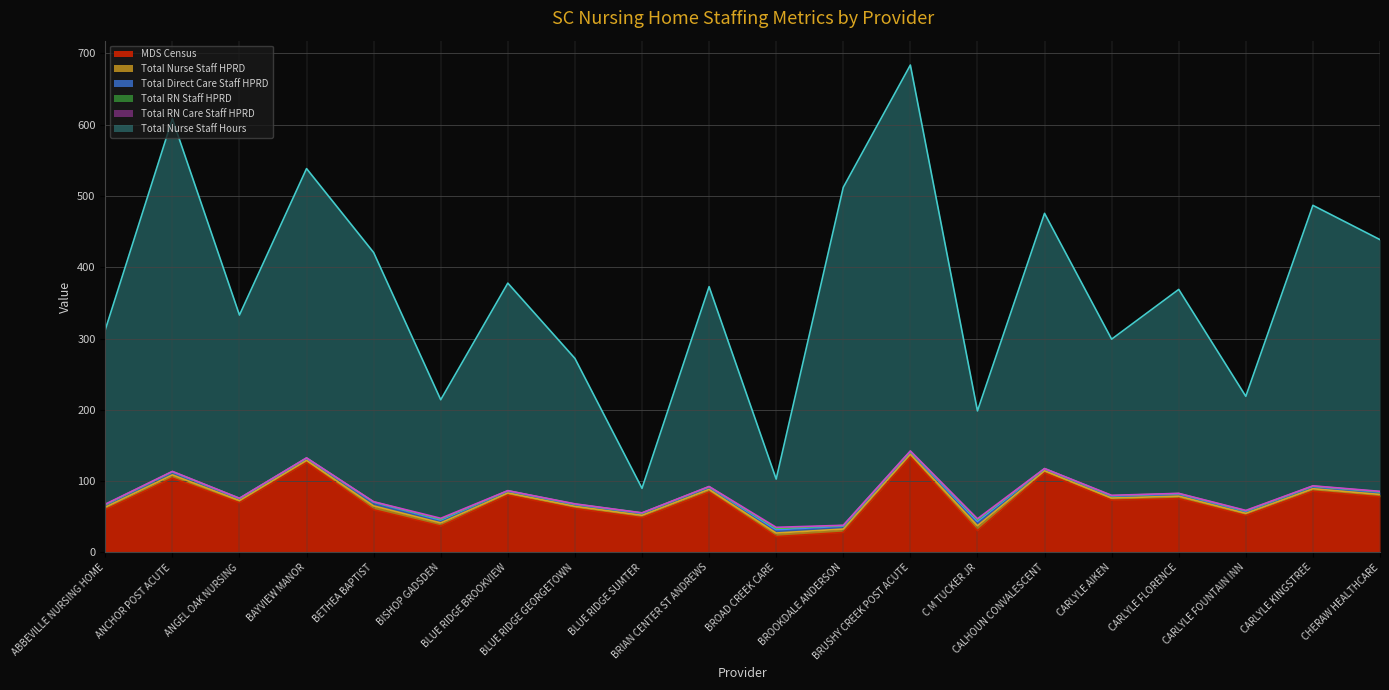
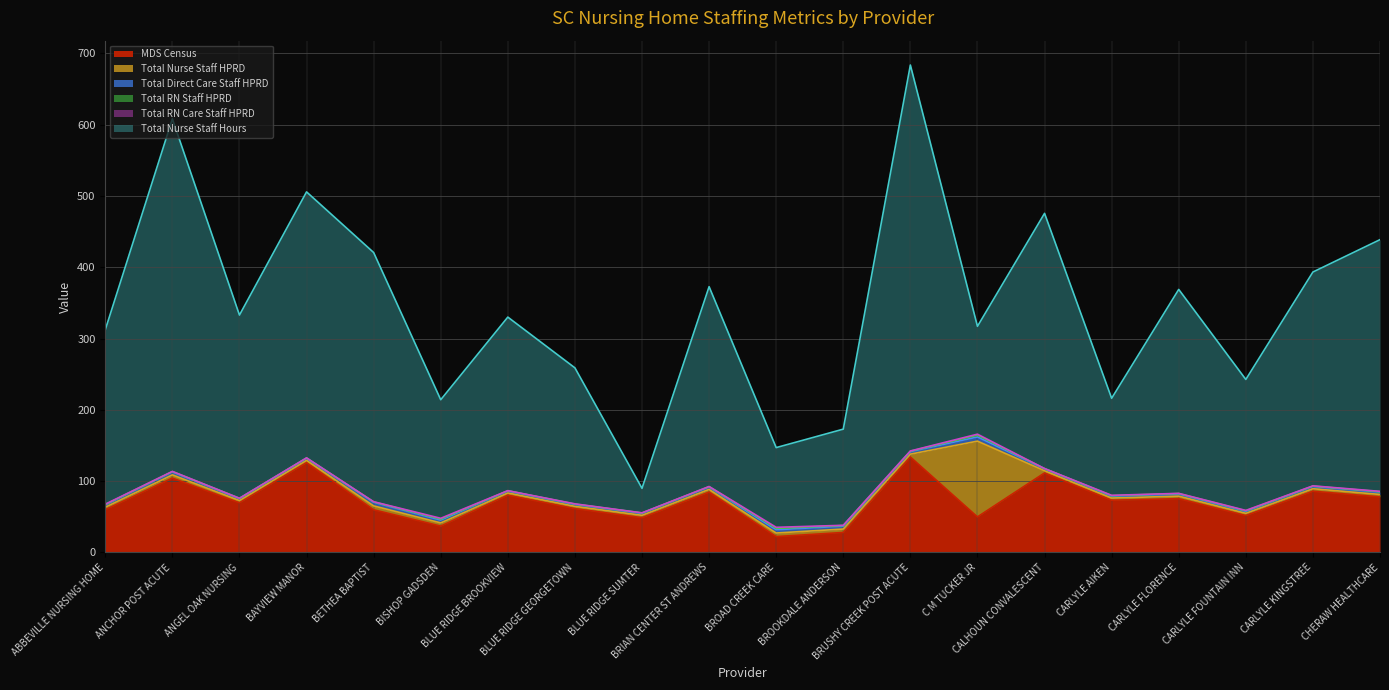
  {
    "MDS Census": {
      "ANCHOR POST ACUTE": 100,
      "BETHEA BAPTIST": 60,
      "BISHOP GADSDEN": 40,
      "BRIAN CENTER ST ANDREWS": 80,
      "BROAD CREEK CARE": 20,
      "BROOKDALE ANDERSON": 30,
      "BRUSHY CREEK POST ACUTE": 130,
-     "C M TUCKER JR": 30,
+     "C M TUCKER JR": 50,
      "CARLYLE FLORENCE": 80
    },
    "Total Nurse Staff HPRD": {
      "ANCHOR POST ACUTE": 0,
      "BETHEA BAPTIST": 10,
      "BISHOP GADSDEN": 0,
      "BROAD CREEK CARE": 10,
      "BROOKDALE ANDERSON": 0,
-     "C M TUCKER JR": 10
+     "C M TUCKER JR": 110
    },
    "Total Nurse Staff Hours": {
      "ABBEVILLE NURSING HOME": 240,
      "ANGEL OAK NURSING": 260,
-     "BAYVIEW MANOR": 410,
+     "BAYVIEW MANOR": 370,
      "BETHEA BAPTIST": 350,
      "BISHOP GADSDEN": 170,
-     "BLUE RIDGE BROOKVIEW": 290,
-     "BLUE RIDGE GEORGETOWN": 200,
+     "BLUE RIDGE BROOKVIEW": 240,
+     "BLUE RIDGE GEORGETOWN": 190,
      "BLUE RIDGE SUMTER": 30,
      "BRIAN CENTER ST ANDREWS": 280,
-     "BROAD CREEK CARE": 70,
-     "BROOKDALE ANDERSON": 470,
+     "BROAD CREEK CARE": 110,
+     "BROOKDALE ANDERSON": 130,
      "BRUSHY CREEK POST ACUTE": 540,
      "C M TUCKER JR": 150,
      "CALHOUN CONVALESCENT": 360,
-     "CARLYLE AIKEN": 220,
+     "CARLYLE AIKEN": 140,
      "CARLYLE FLORENCE": 290,
-     "CARLYLE FOUNTAIN INN": 160,
-     "CARLYLE KINGSTREE": 390,
+     "CARLYLE FOUNTAIN INN": 180,
+     "CARLYLE KINGSTREE": 300,
      "CHERAW HEALTHCARE": 350
    }
  }
